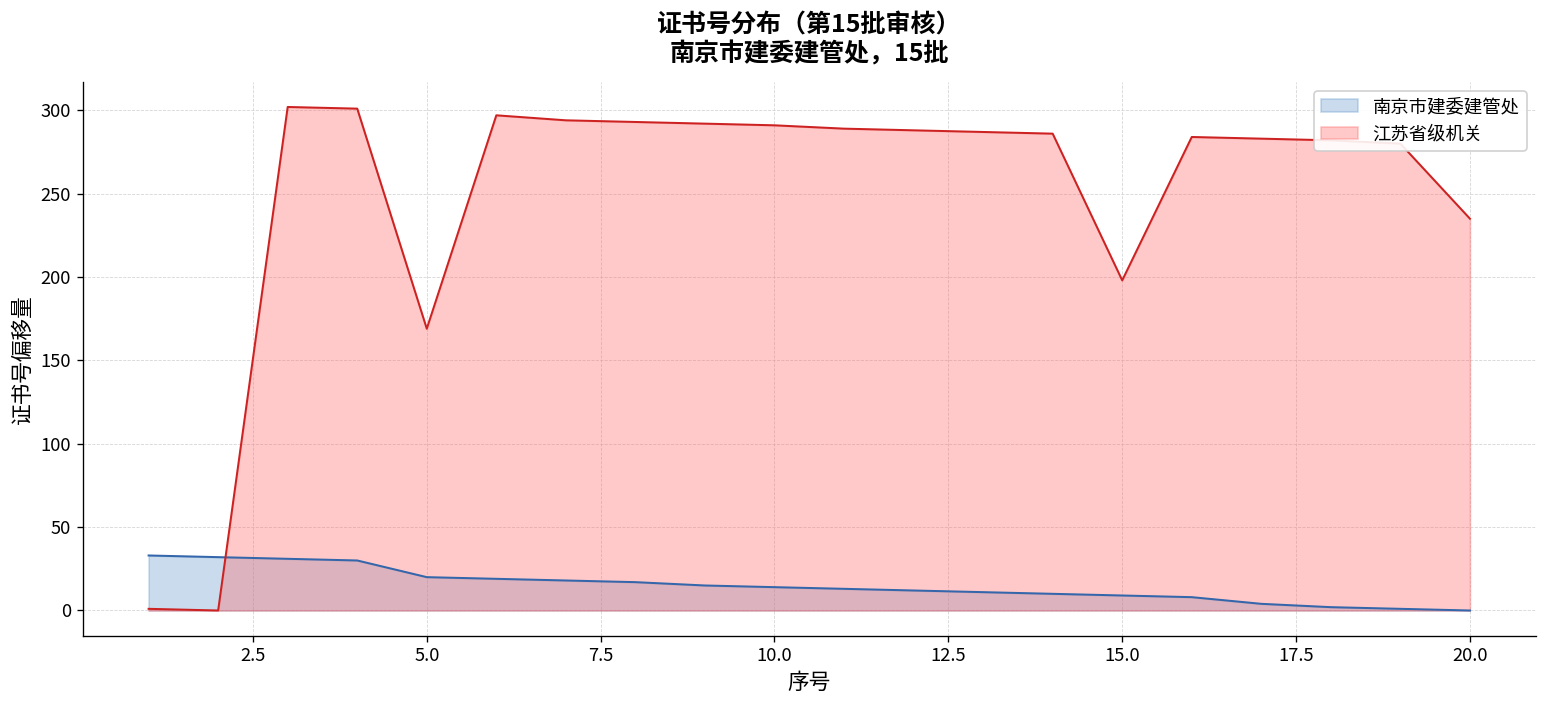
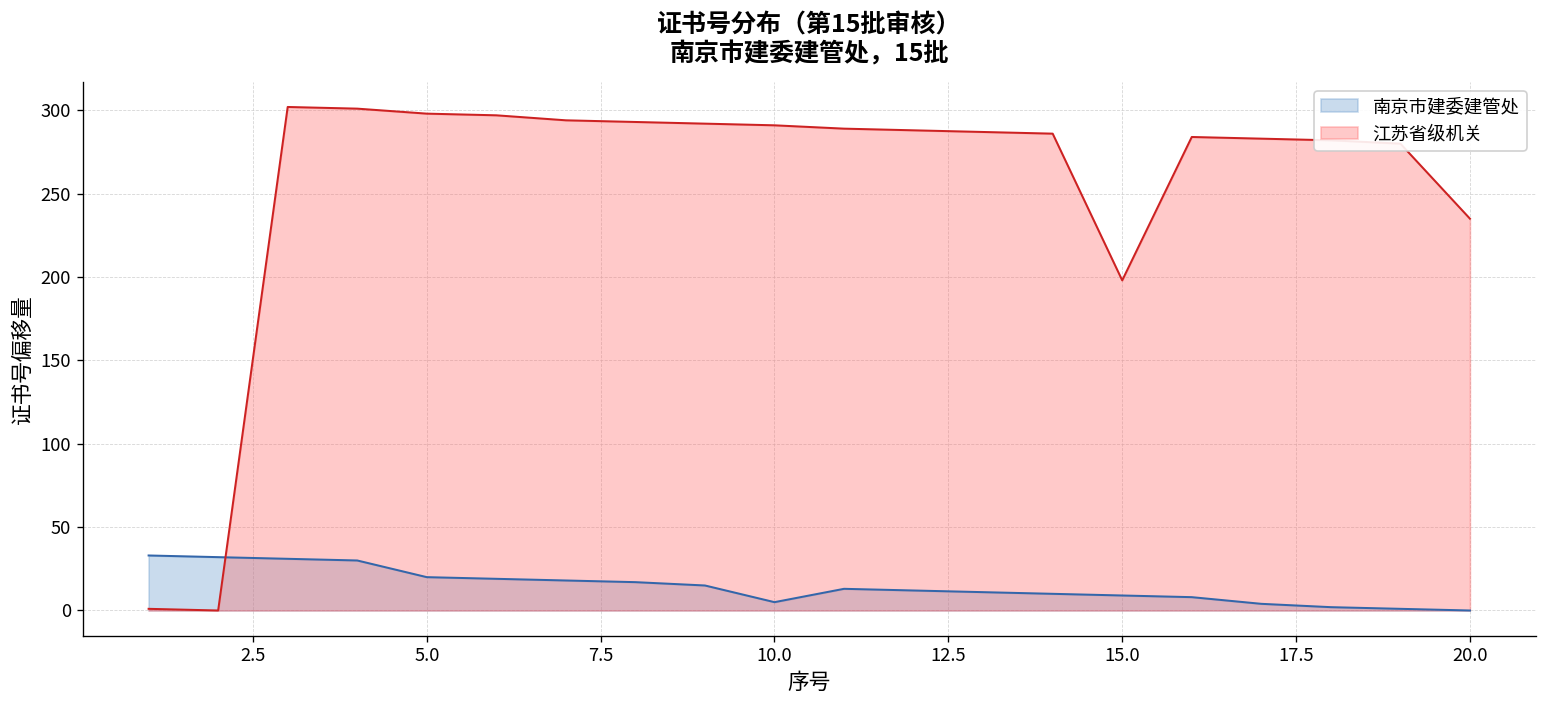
  {
    "南京市建委建管处": {
      "5.0": 20,
-     "10.0": 14,
+     "10.0": 5,
      "15.0": 9,
      "20.0": 0
    },
    "江苏省级机关": {
-     "5.0": 169,
+     "5.0": 298,
      "10.0": 291,
      "15.0": 198,
      "20.0": 235
    }
  }
